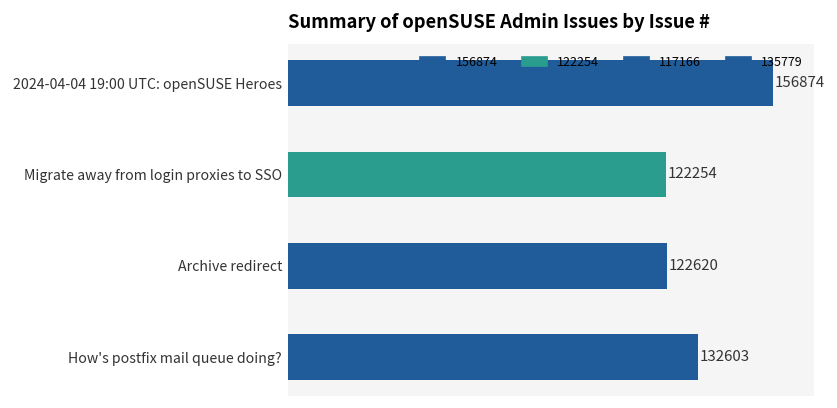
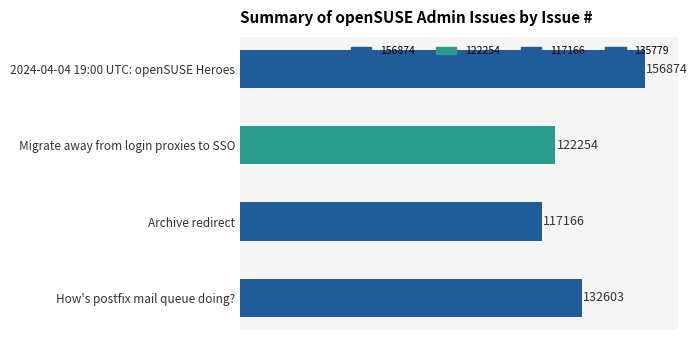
  {
    "2024-04-04 19:00 UTC: openSUSE Heroes": 156874,
    "Migrate away from login proxies to SSO": 122254,
-   "Archive redirect": 122620,
+   "Archive redirect": 117166,
    "How's postfix mail queue doing?": 132603
  }
